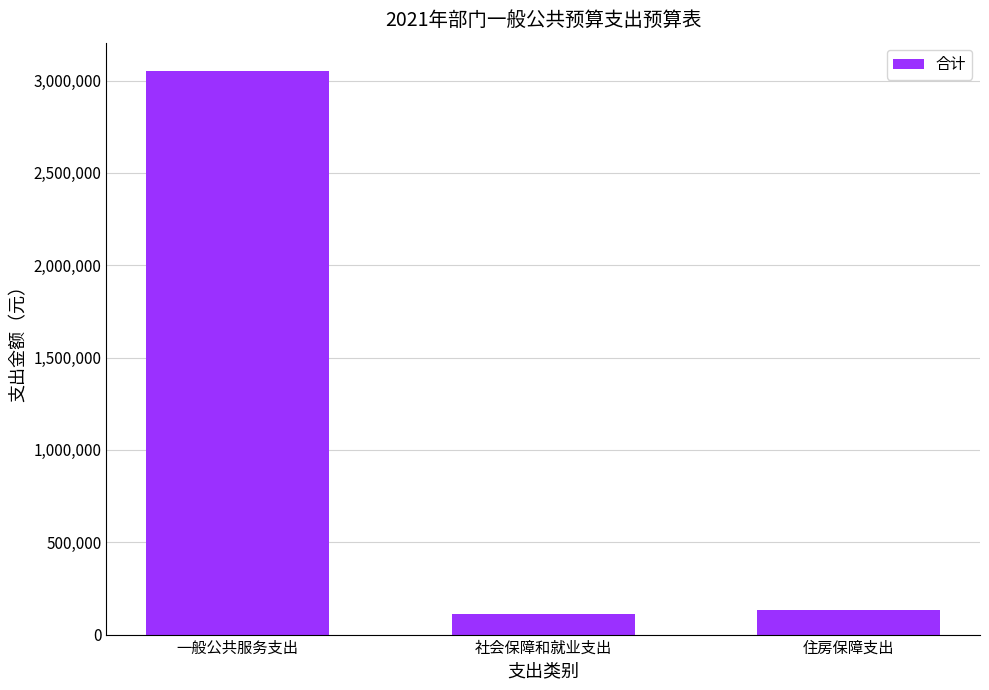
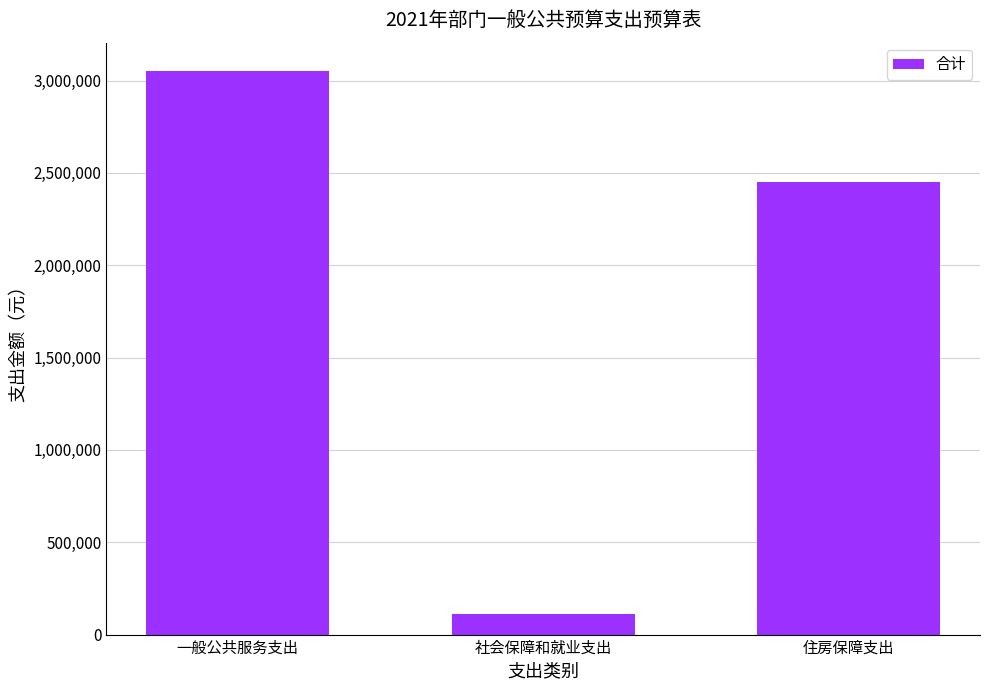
  {
    "一般公共服务支出": "3,050,000",
    "社会保障和就业支出": "110,000",
-   "住房保障支出": "130,000"
+   "住房保障支出": "2,450,000"
  }
